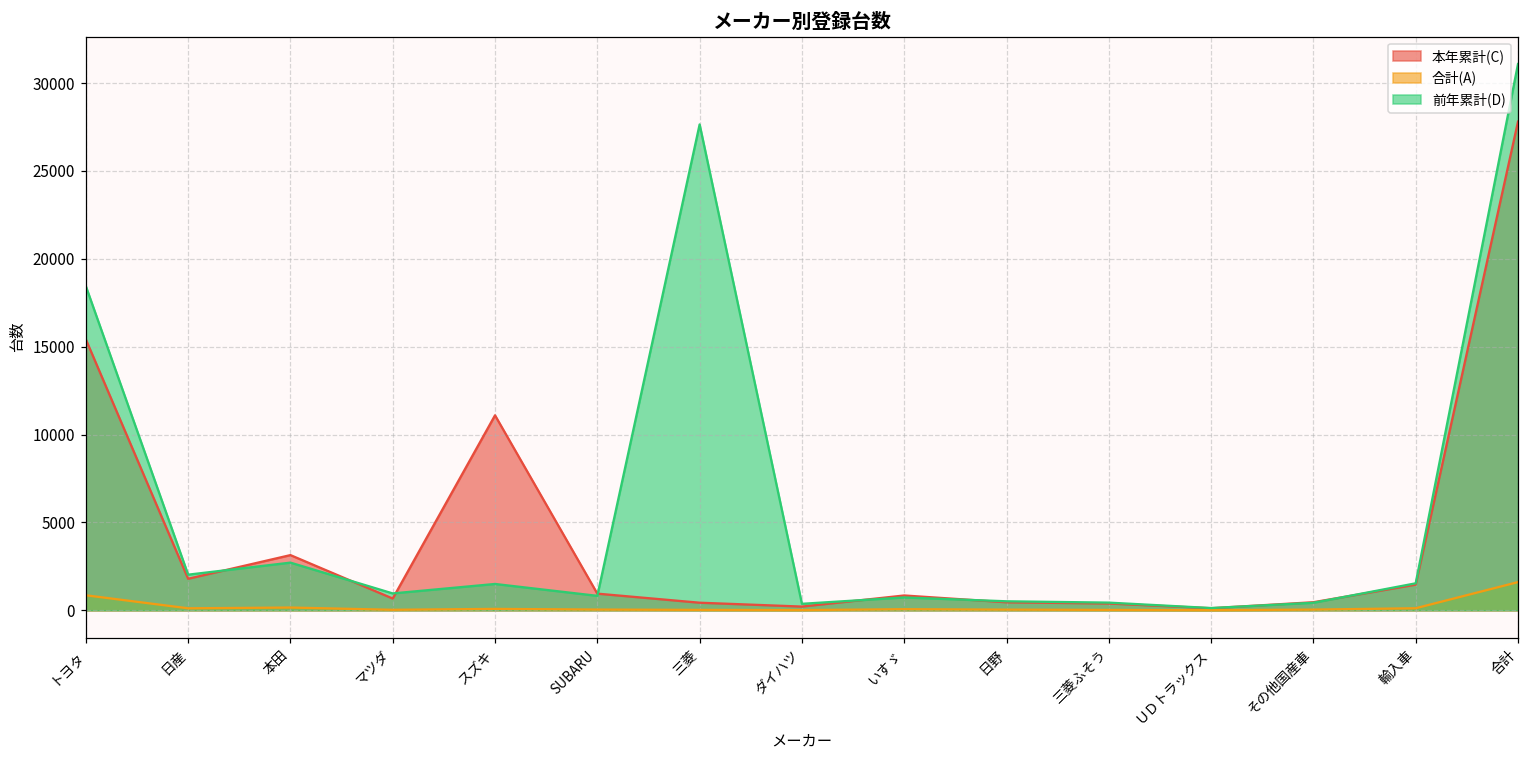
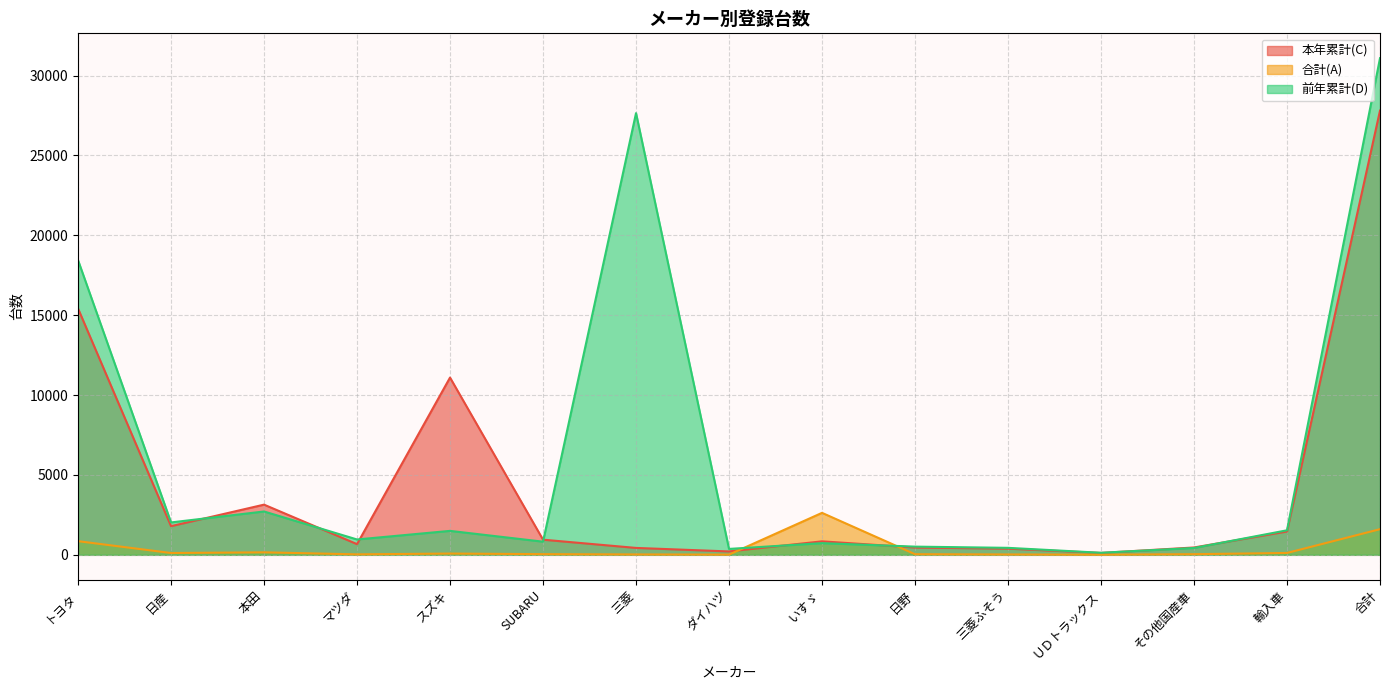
  {
    "本年累計(C)": {
      "トヨタ": 15400,
      "日産": 1800,
      "本田": 3100,
      "マツダ": 700,
      "スズキ": 11100,
      "三菱": 400,
      "合計": 27800
    },
    "合計(A)": {
      "トヨタ": 900,
      "日産": 100,
      "本田": 200,
      "マツダ": 0,
      "スズキ": 100,
      "SUBARU": 0,
      "三菱": 0,
      "ダイハツ": 0,
-     "いすゞ": 100,
+     "いすゞ": 2600,
      "日野": 0,
      "三菱ふそう": 0,
      "その他国産車": 0,
      "輸入車": 100,
      "合計": 1600
    },
    "前年累計(D)": {
      "トヨタ": 18400,
      "日産": 2000,
      "本田": 2700,
      "マツダ": 1000,
      "スズキ": 1500,
      "三菱": 27600,
      "合計": 31100
    }
  }
